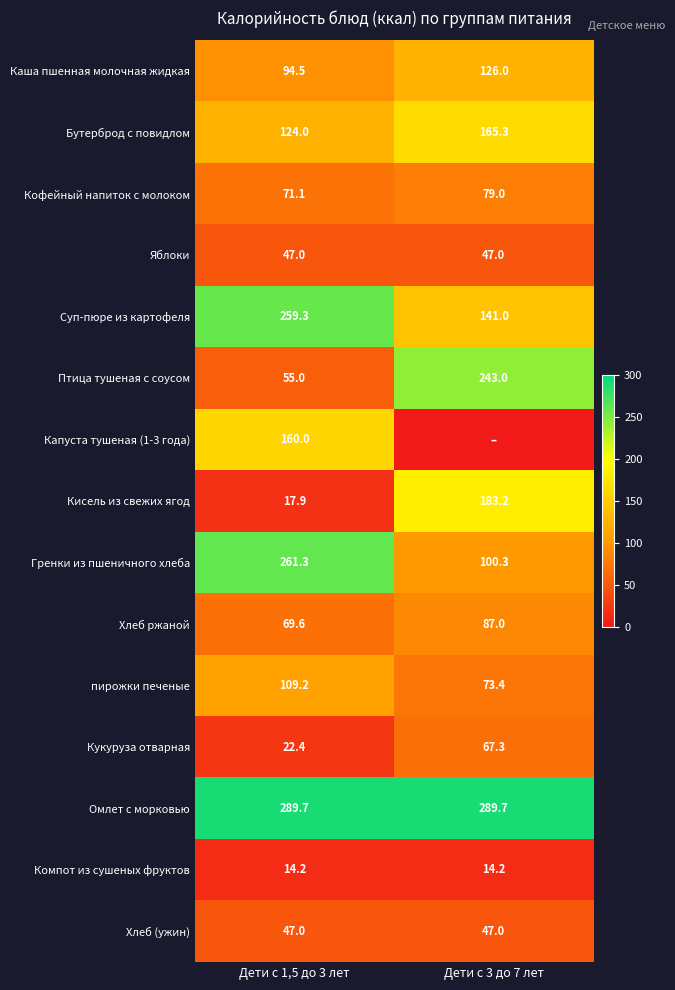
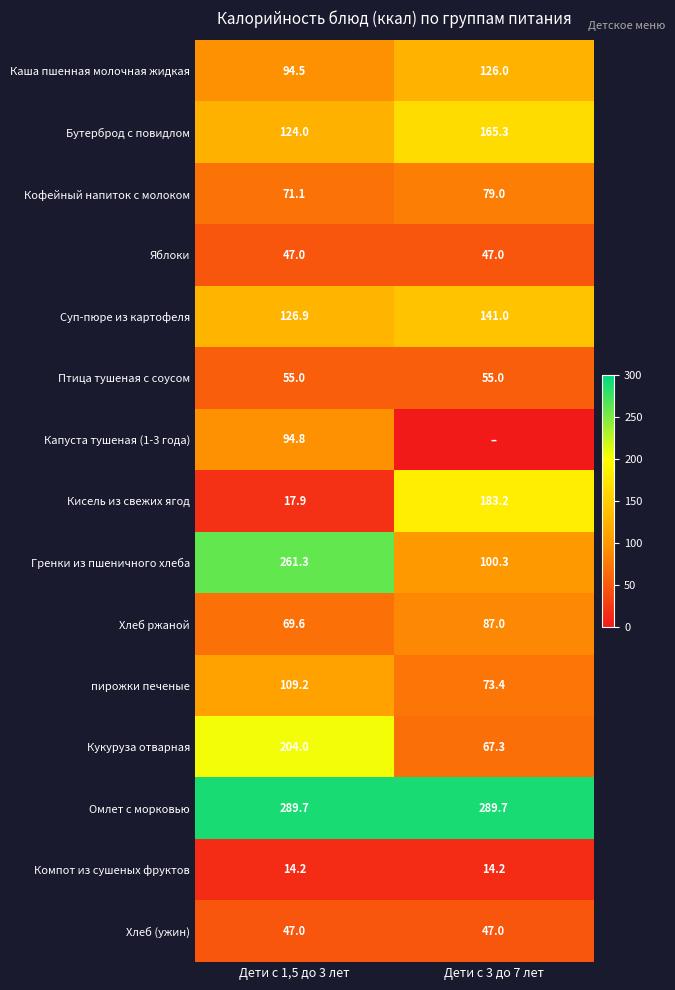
  {
    "Каша пшенная молочная жидкая": {
      "Дети с 1,5 до 3 лет": 94.5,
      "Дети с 3 до 7 лет": 126.0
    },
    "Бутерброд с повидлом": {
      "Дети с 1,5 до 3 лет": 124.0,
      "Дети с 3 до 7 лет": 165.3
    },
    "Кофейный напиток с молоком": {
      "Дети с 1,5 до 3 лет": 71.1,
      "Дети с 3 до 7 лет": 79.0
    },
    "Яблоки": {
      "Дети с 1,5 до 3 лет": 47.0,
      "Дети с 3 до 7 лет": 47.0
    },
    "Суп-пюре из картофеля": {
-     "Дети с 1,5 до 3 лет": 259.3,
+     "Дети с 1,5 до 3 лет": 126.9,
      "Дети с 3 до 7 лет": 141.0
    },
    "Птица тушеная с соусом": {
      "Дети с 1,5 до 3 лет": 55.0,
-     "Дети с 3 до 7 лет": 243.0
+     "Дети с 3 до 7 лет": 55.0
    },
    "Капуста тушеная (1-3 года)": {
-     "Дети с 1,5 до 3 лет": 160.0
+     "Дети с 1,5 до 3 лет": 94.8
    },
    "Кисель из свежих ягод": {
      "Дети с 1,5 до 3 лет": 17.9,
      "Дети с 3 до 7 лет": 183.2
    },
    "Гренки из пшеничного хлеба": {
      "Дети с 1,5 до 3 лет": 261.3,
      "Дети с 3 до 7 лет": 100.3
    },
    "Хлеб ржаной": {
      "Дети с 1,5 до 3 лет": 69.6,
      "Дети с 3 до 7 лет": 87.0
    },
    "пирожки печеные": {
      "Дети с 1,5 до 3 лет": 109.2,
      "Дети с 3 до 7 лет": 73.4
    },
    "Кукуруза отварная": {
-     "Дети с 1,5 до 3 лет": 22.4,
+     "Дети с 1,5 до 3 лет": 204.0,
      "Дети с 3 до 7 лет": 67.3
    },
    "Омлет с морковью": {
      "Дети с 1,5 до 3 лет": 289.7,
      "Дети с 3 до 7 лет": 289.7
    },
    "Компот из сушеных фруктов": {
      "Дети с 1,5 до 3 лет": 14.2,
      "Дети с 3 до 7 лет": 14.2
    },
    "Хлеб (ужин)": {
      "Дети с 1,5 до 3 лет": 47.0,
      "Дети с 3 до 7 лет": 47.0
    }
  }
